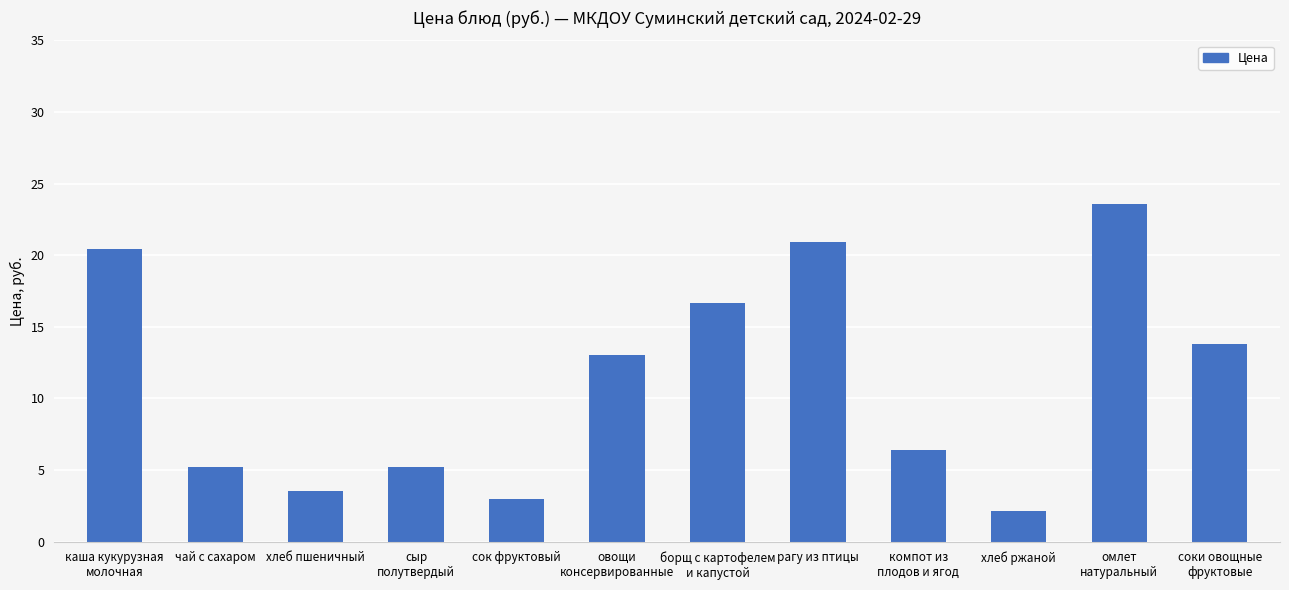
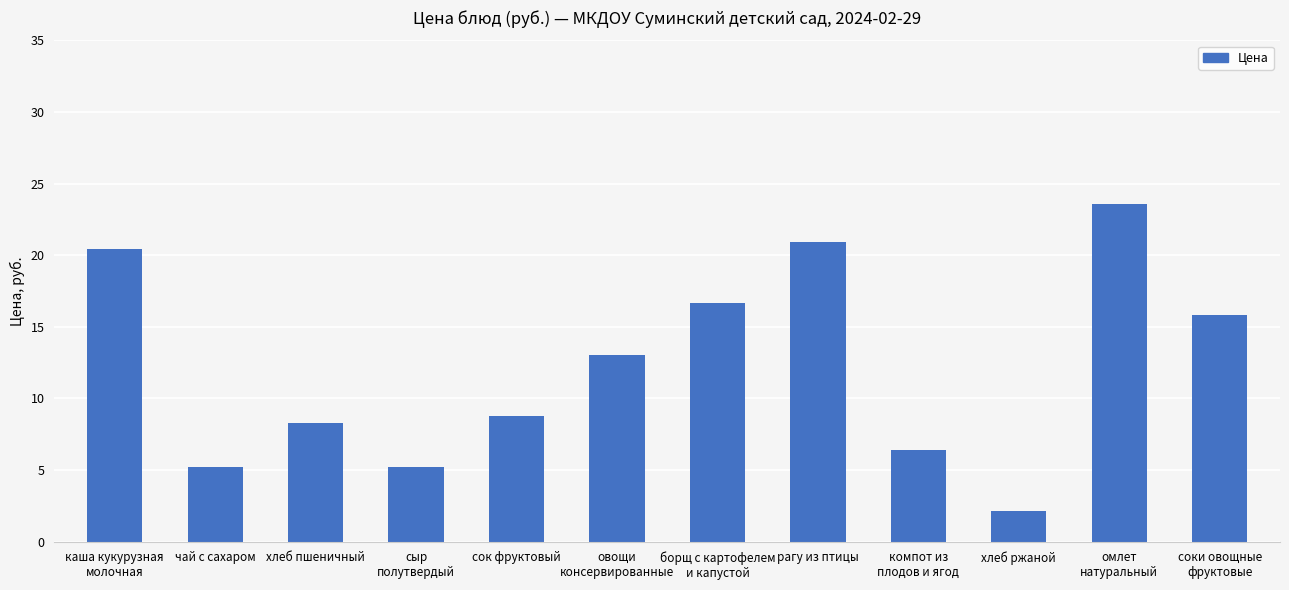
  {
    "каша кукурузная молочная": 20.5,
    "чай с сахаром": 5.2,
-   "хлеб пшеничный": 3.5,
+   "хлеб пшеничный": 8.3,
    "сыр полутвердый": 5.2,
-   "сок фруктовый": 3.0,
+   "сок фруктовый": 8.8,
    "овощи консервированные": 13.0,
    "борщ с картофелем и капустой": 16.7,
    "рагу из птицы": 20.9,
    "компот из плодов и ягод": 6.4,
    "хлеб ржаной": 2.2,
    "омлет натуральный": 23.6,
-   "соки овощные фруктовые": 13.8
+   "соки овощные фруктовые": 15.8
  }
